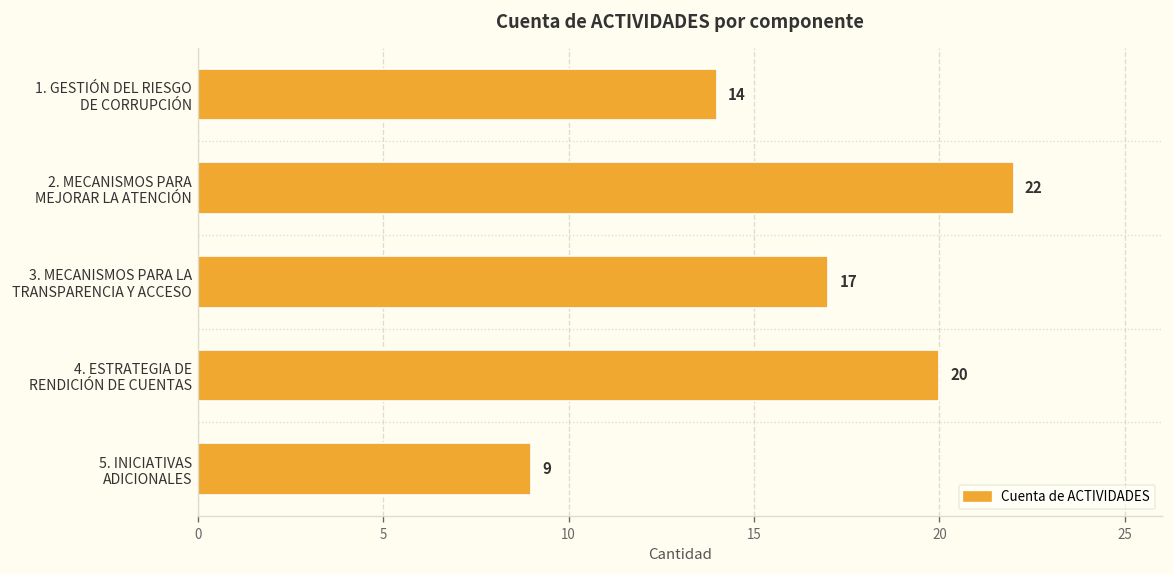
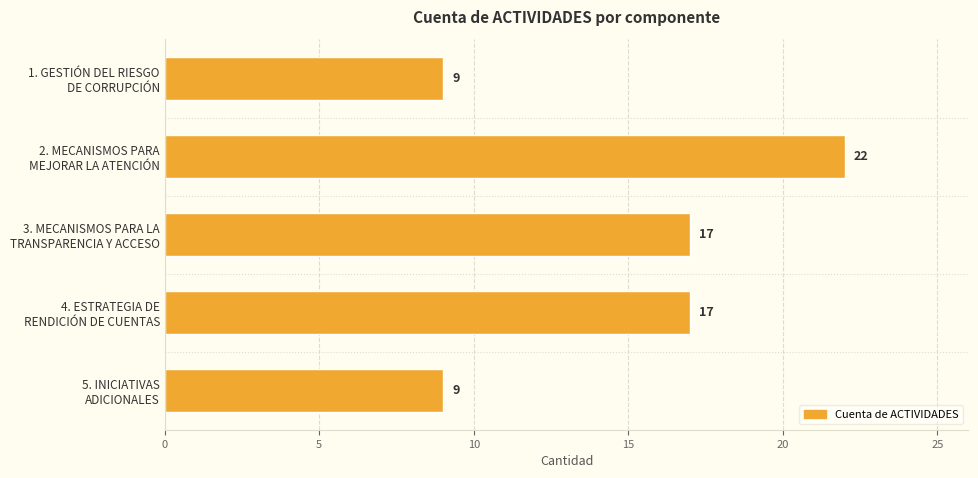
  {
-   "1. GESTIÓN DEL RIESGO DE CORRUPCIÓN": 14,
+   "1. GESTIÓN DEL RIESGO DE CORRUPCIÓN": 9,
    "2. MECANISMOS PARA MEJORAR LA ATENCIÓN": 22,
    "3. MECANISMOS PARA LA TRANSPARENCIA Y ACCESO": 17,
-   "4. ESTRATEGIA DE RENDICIÓN DE CUENTAS": 20,
+   "4. ESTRATEGIA DE RENDICIÓN DE CUENTAS": 17,
    "5. INICIATIVAS ADICIONALES": 9
  }
